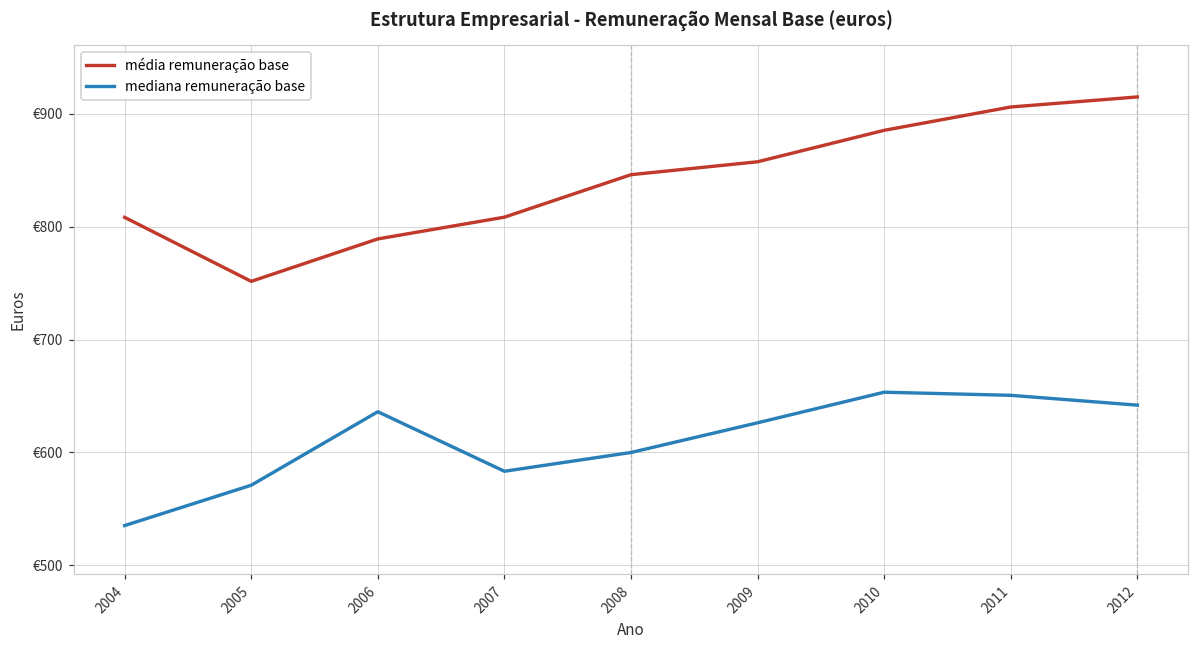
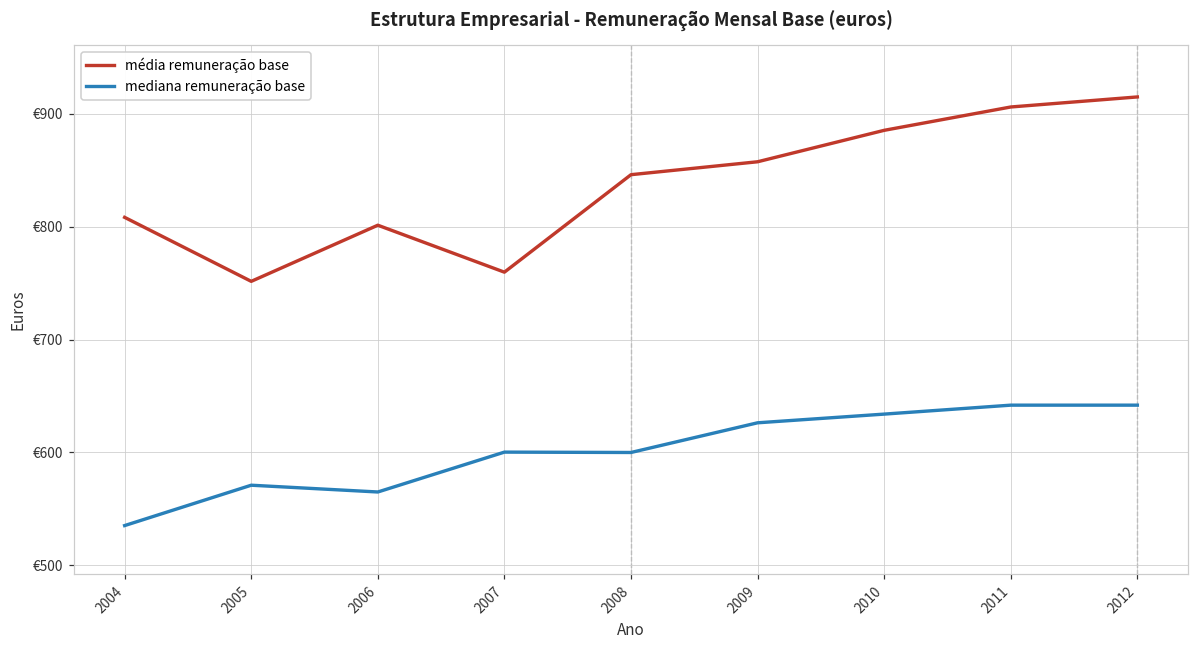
  {
    "média remuneração base": {
      "2004": "€808",
      "2005": "€752",
-     "2006": "€789",
-     "2007": "€808",
+     "2006": "€801",
+     "2007": "€760",
      "2008": "€846",
      "2009": "€858",
      "2010": "€885",
      "2011": "€906",
      "2012": "€915"
    },
    "mediana remuneração base": {
      "2004": "€535",
      "2005": "€571",
-     "2006": "€636",
-     "2007": "€583",
+     "2006": "€565",
+     "2007": "€600",
      "2008": "€600",
      "2009": "€626",
-     "2010": "€653",
-     "2011": "€651",
+     "2010": "€634",
+     "2011": "€642",
      "2012": "€642"
    }
  }
